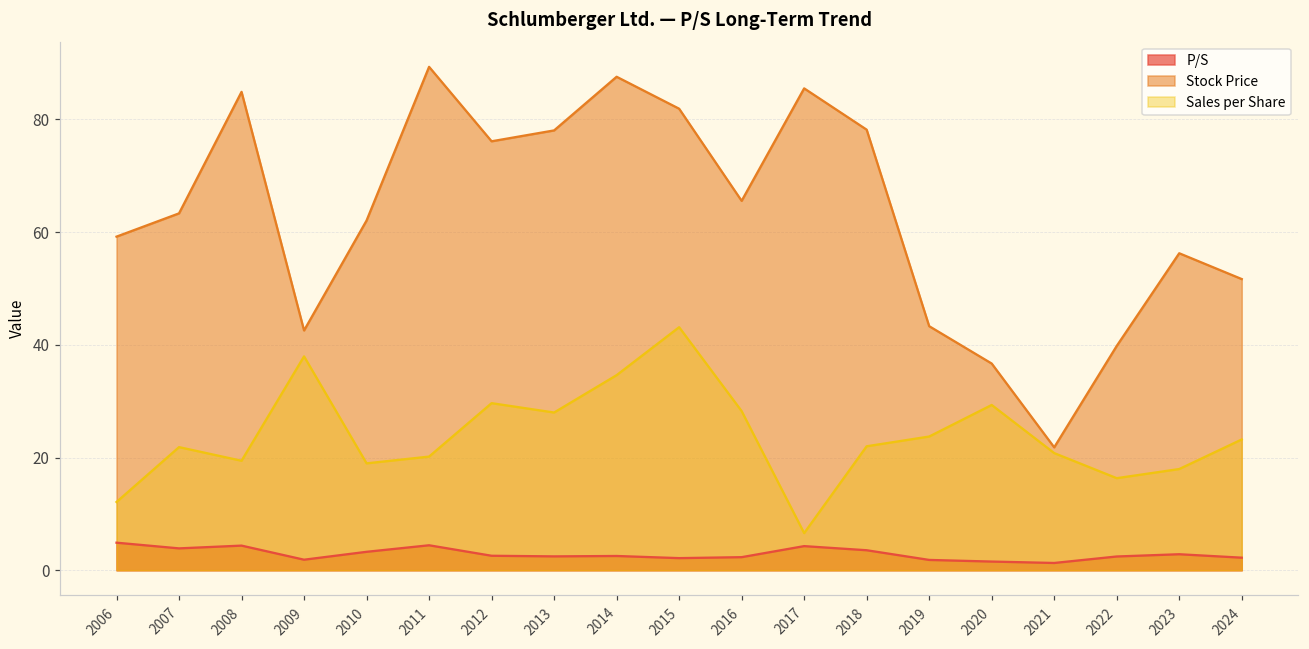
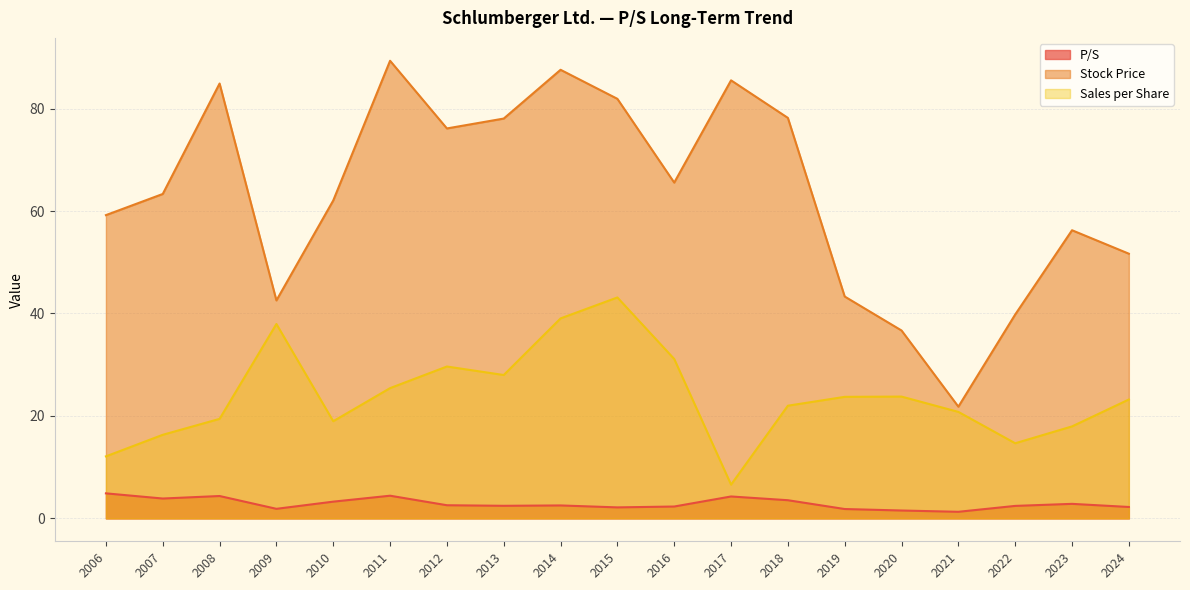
  {
    "Sales per Share": {
      "2006": 12,
-     "2007": 22,
+     "2007": 16,
      "2008": 19,
      "2009": 38,
      "2010": 19,
-     "2011": 20,
+     "2011": 25,
      "2012": 30,
      "2013": 28,
-     "2014": 35,
+     "2014": 39,
      "2015": 43,
-     "2016": 28,
+     "2016": 31,
      "2017": 7,
      "2018": 22,
      "2019": 24,
-     "2020": 29,
+     "2020": 24,
      "2021": 21,
-     "2022": 16,
+     "2022": 15,
      "2023": 18,
      "2024": 23
    }
  }
